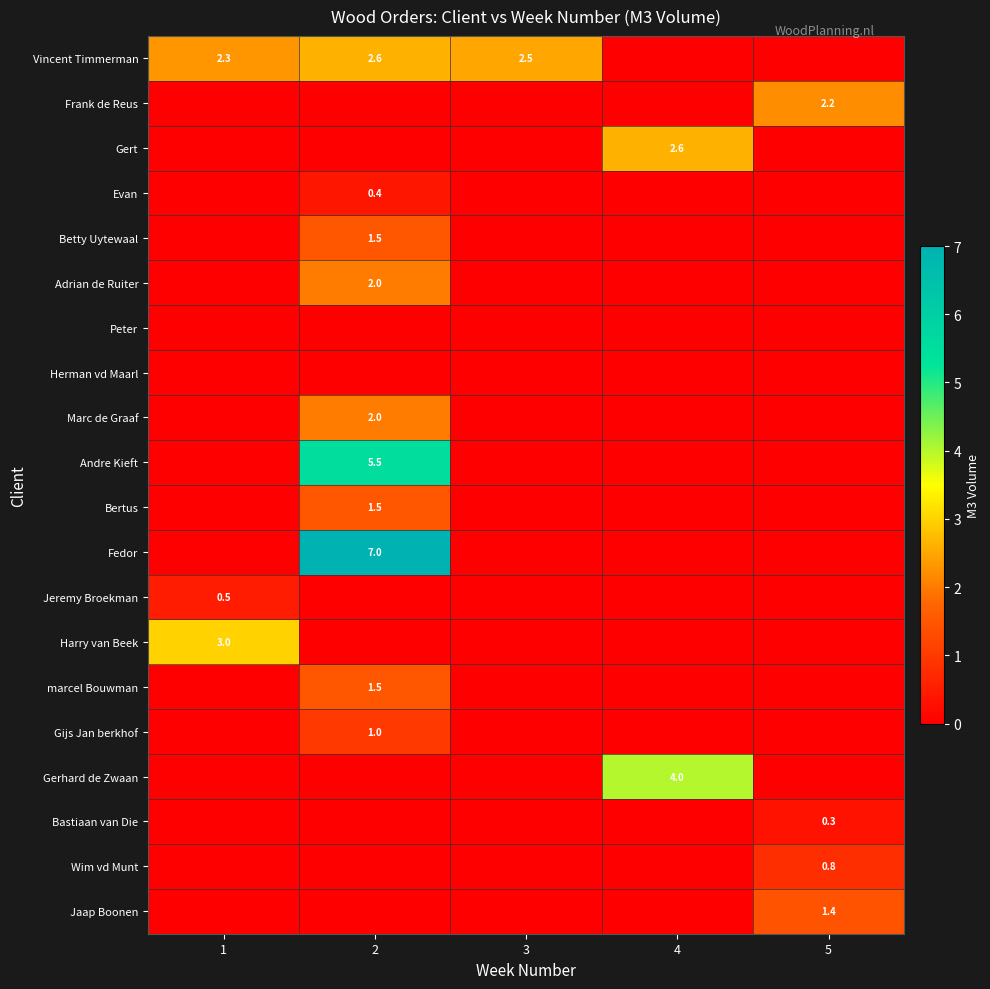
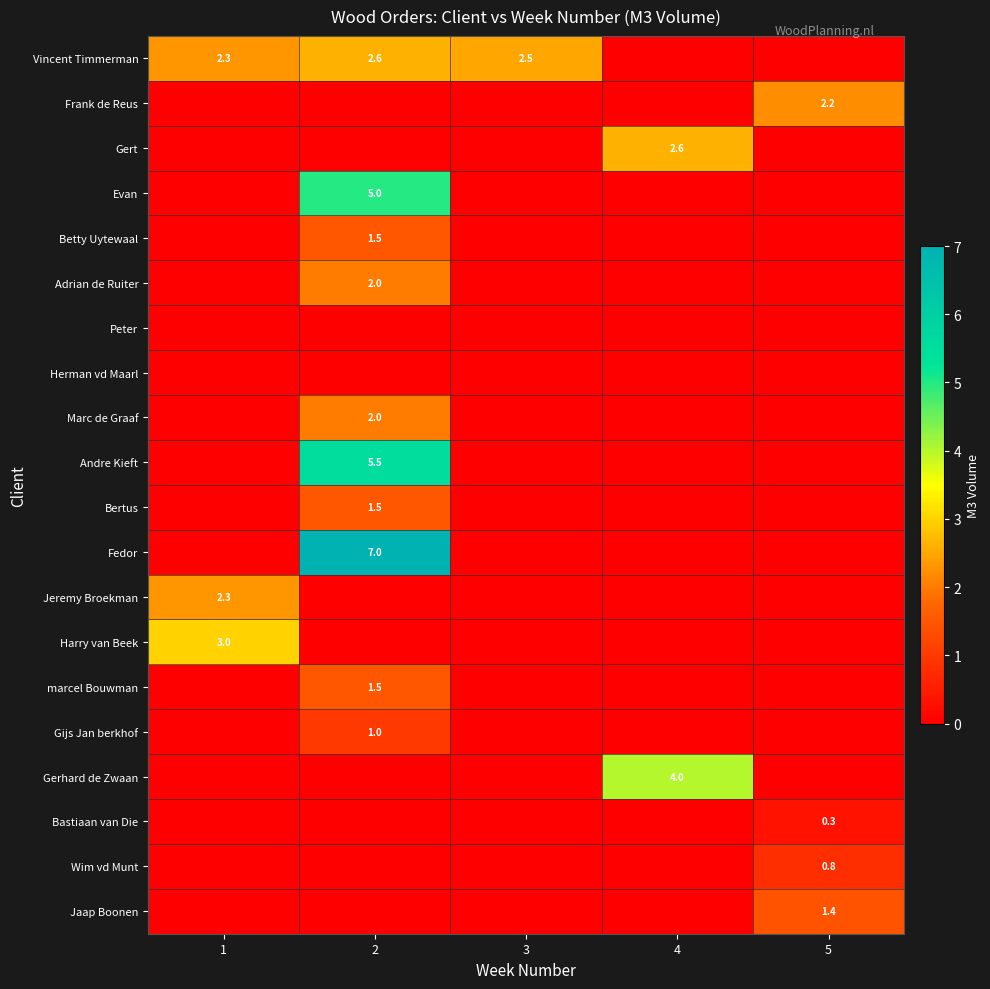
  {
    "Vincent Timmerman": {
      "1": 2.3,
      "2": 2.6,
      "3": 2.5
    },
    "Frank de Reus": {
      "5": 2.2
    },
    "Gert": {
      "4": 2.6
    },
    "Evan": {
-     "2": 0.4
+     "2": 5.0
    },
    "Betty Uytewaal": {
      "2": 1.5
    },
    "Adrian de Ruiter": {
      "2": 2.0
    },
    "Marc de Graaf": {
      "2": 2.0
    },
    "Andre Kieft": {
      "2": 5.5
    },
    "Bertus": {
      "2": 1.5
    },
    "Fedor": {
      "2": 7.0
    },
    "Jeremy Broekman": {
-     "1": 0.5
+     "1": 2.3
    },
    "Harry van Beek": {
      "1": 3.0
    },
    "marcel Bouwman": {
      "2": 1.5
    },
    "Gijs Jan berkhof": {
      "2": 1.0
    },
    "Gerhard de Zwaan": {
      "4": 4.0
    },
    "Bastiaan van Die": {
      "5": 0.3
    },
    "Wim vd Munt": {
      "5": 0.8
    },
    "Jaap Boonen": {
      "5": 1.4
    }
  }
